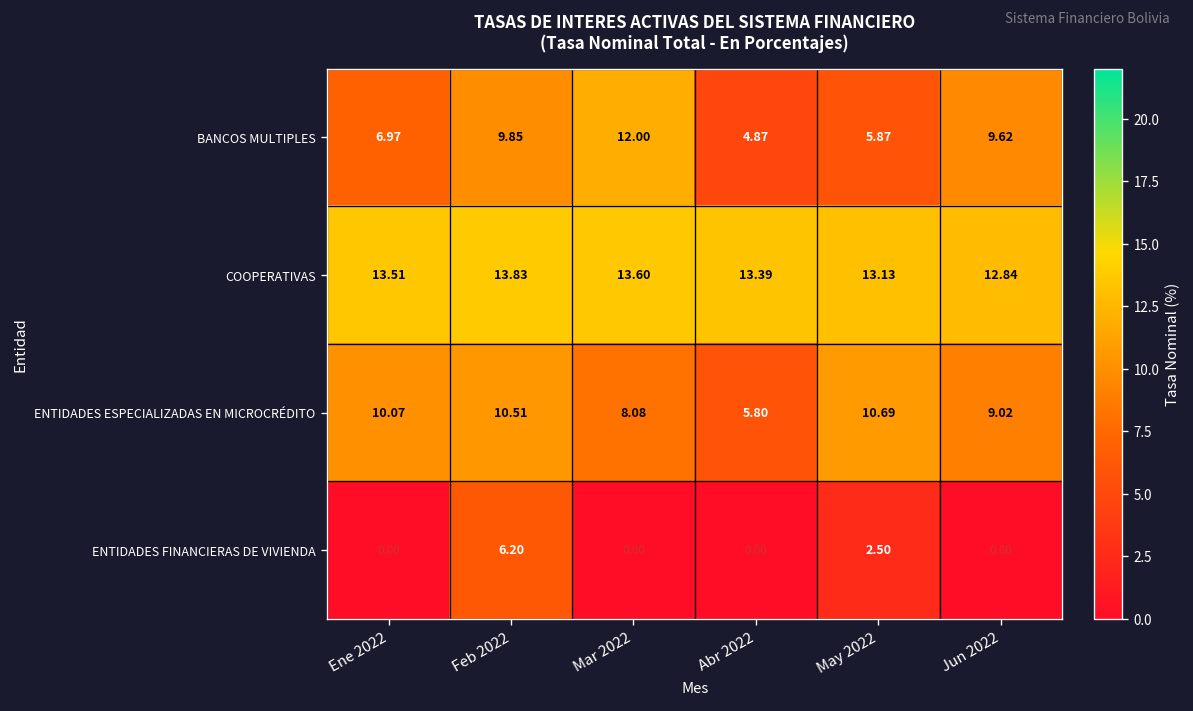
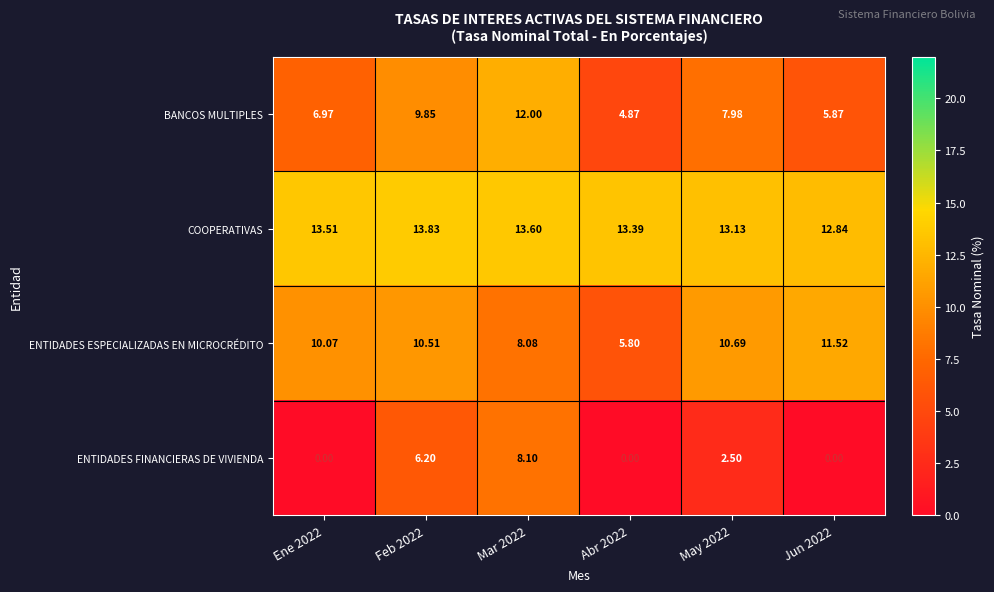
  {
    "BANCOS MULTIPLES": {
      "Ene 2022": 6.97,
      "Feb 2022": 9.85,
      "Mar 2022": 12.00,
      "Abr 2022": 4.87,
-     "May 2022": 5.87,
-     "Jun 2022": 9.62
+     "May 2022": 7.98,
+     "Jun 2022": 5.87
    },
    "COOPERATIVAS": {
      "Ene 2022": 13.51,
      "Feb 2022": 13.83,
      "Mar 2022": 13.60,
      "Abr 2022": 13.39,
      "May 2022": 13.13,
      "Jun 2022": 12.84
    },
    "ENTIDADES ESPECIALIZADAS EN MICROCRÉDITO": {
      "Ene 2022": 10.07,
      "Feb 2022": 10.51,
      "Mar 2022": 8.08,
      "Abr 2022": 5.80,
      "May 2022": 10.69,
-     "Jun 2022": 9.02
+     "Jun 2022": 11.52
    },
    "ENTIDADES FINANCIERAS DE VIVIENDA": {
      "Ene 2022": 0.00,
      "Feb 2022": 6.20,
-     "Mar 2022": 0.00,
+     "Mar 2022": 8.10,
      "Abr 2022": 0.00,
      "May 2022": 2.50,
      "Jun 2022": 0.00
    }
  }
